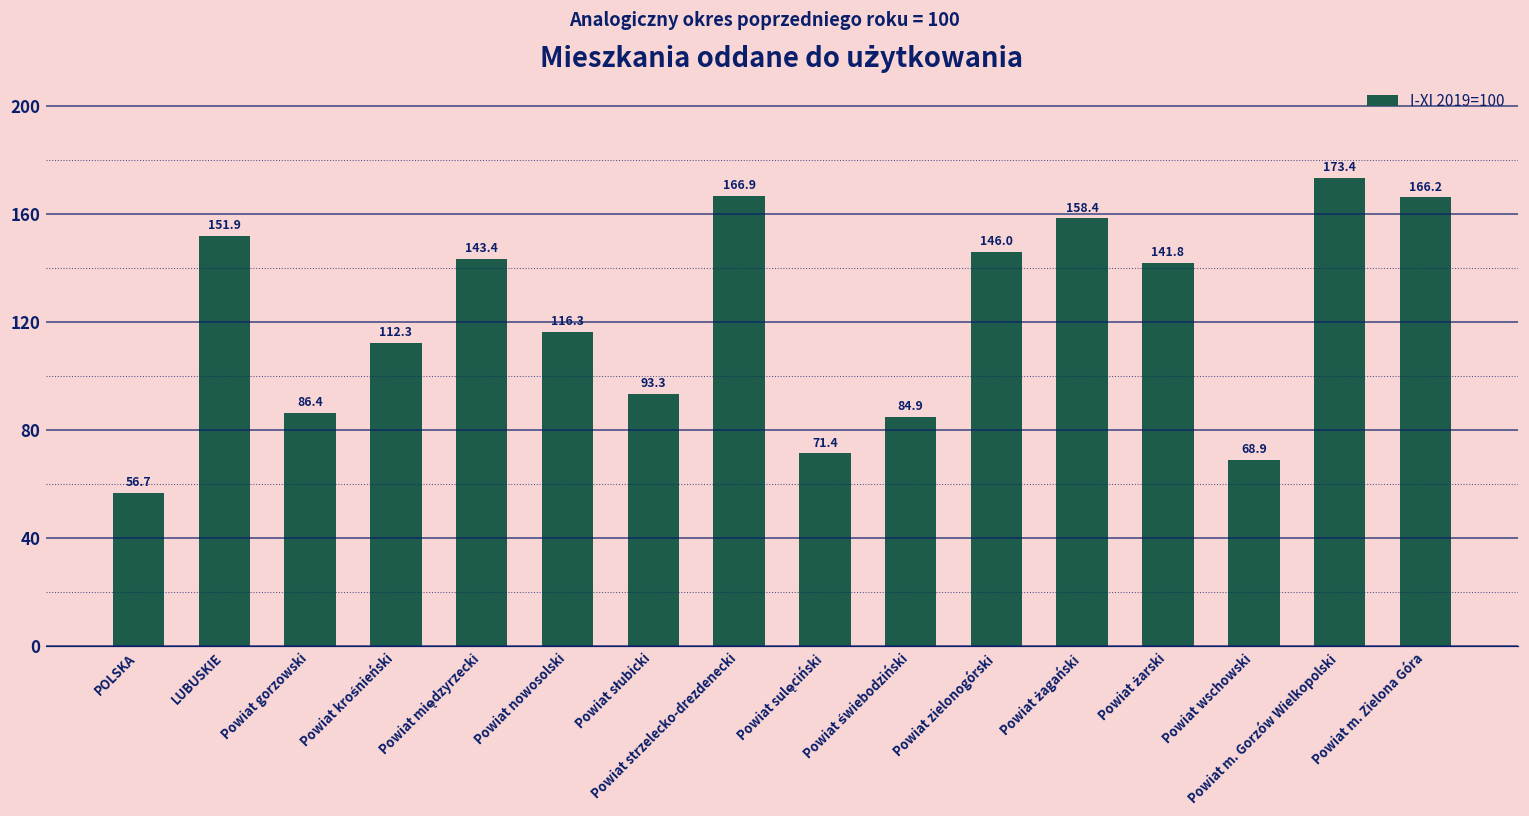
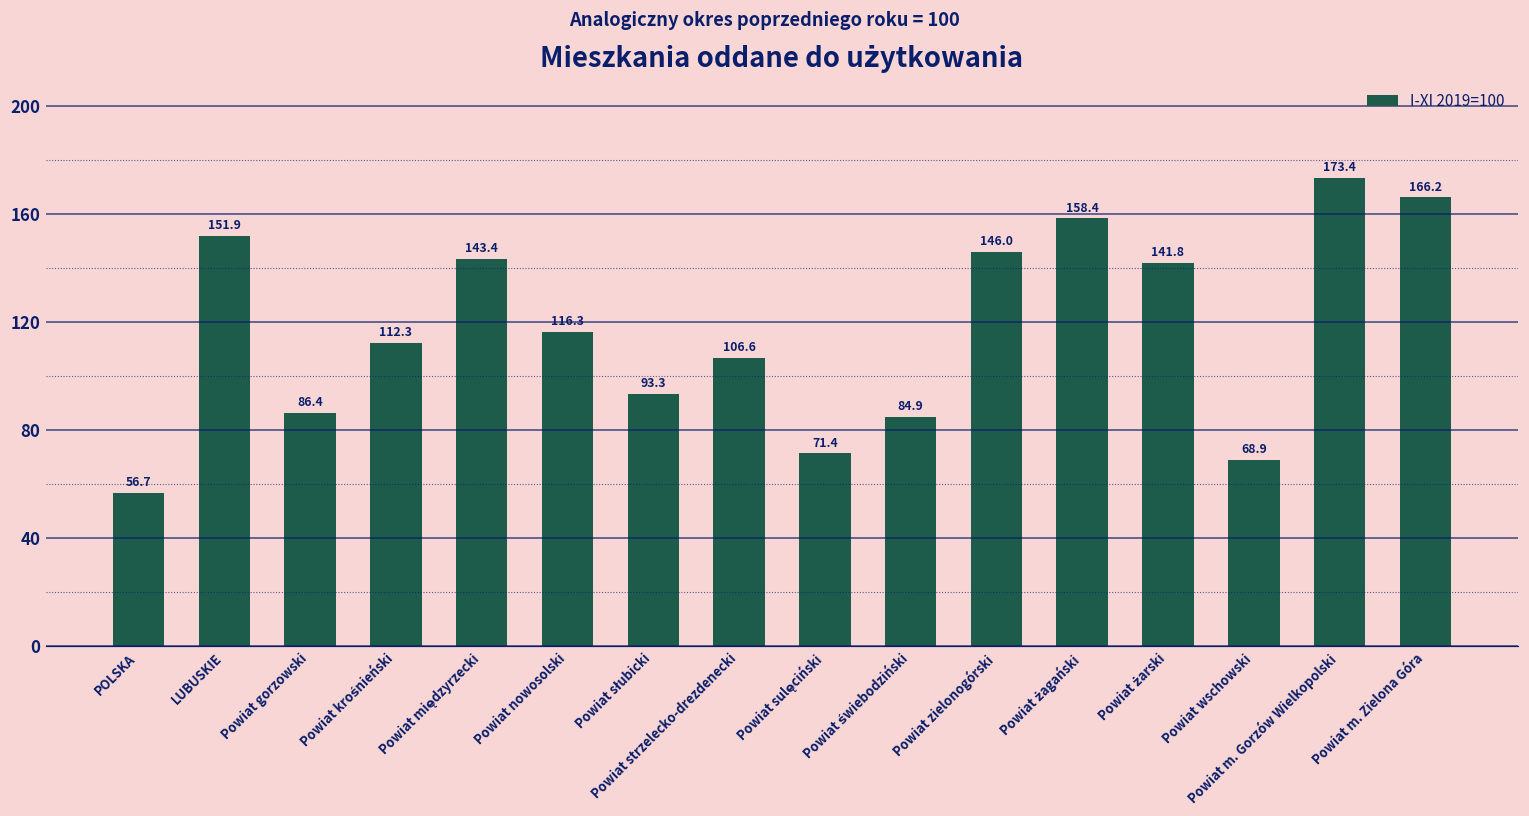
  {
    "POLSKA": 56.7,
    "LUBUSKIE": 151.9,
    "Powiat gorzowski": 86.4,
    "Powiat krośnieński": 112.3,
    "Powiat międzyrzecki": 143.4,
    "Powiat nowosolski": 116.3,
    "Powiat słubicki": 93.3,
-   "Powiat strzelecko-drezdenecki": 166.9,
+   "Powiat strzelecko-drezdenecki": 106.6,
    "Powiat sulęciński": 71.4,
    "Powiat świebodziński": 84.9,
    "Powiat zielonogórski": 146.0,
    "Powiat żagański": 158.4,
    "Powiat żarski": 141.8,
    "Powiat wschowski": 68.9,
    "Powiat m. Gorzów Wielkopolski": 173.4,
    "Powiat m. Zielona Góra": 166.2
  }
